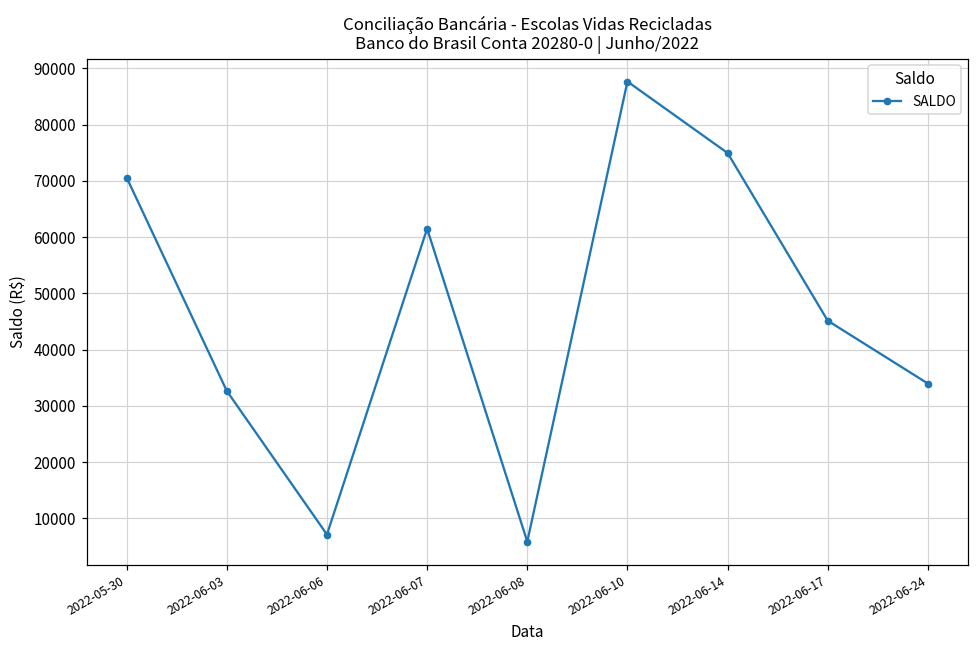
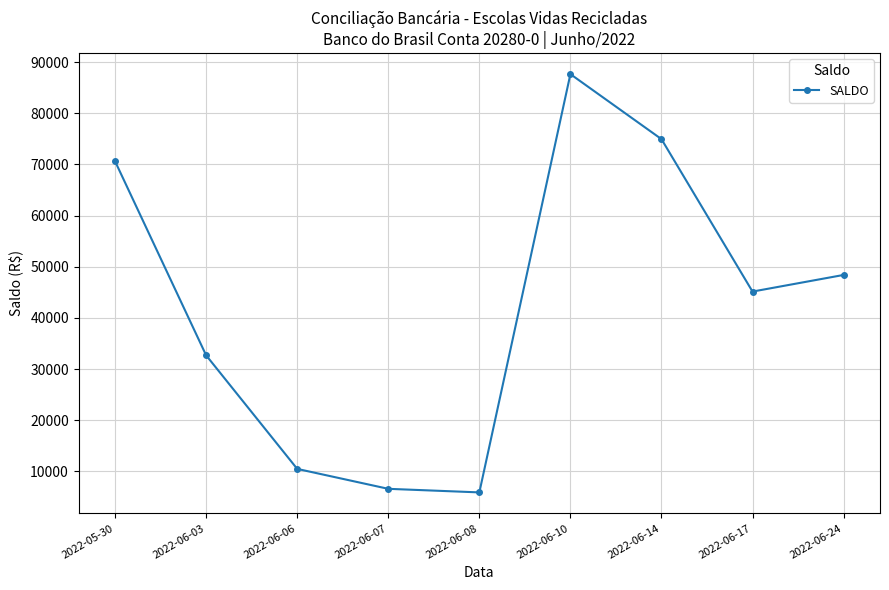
  {
    "2022-05-30": 71000,
    "2022-06-03": 33000,
-   "2022-06-06": 7000,
-   "2022-06-07": 62000,
+   "2022-06-06": 10000,
+   "2022-06-07": 7000,
    "2022-06-08": 6000,
    "2022-06-10": 88000,
    "2022-06-14": 75000,
    "2022-06-17": 45000,
-   "2022-06-24": 34000
+   "2022-06-24": 48000
  }
